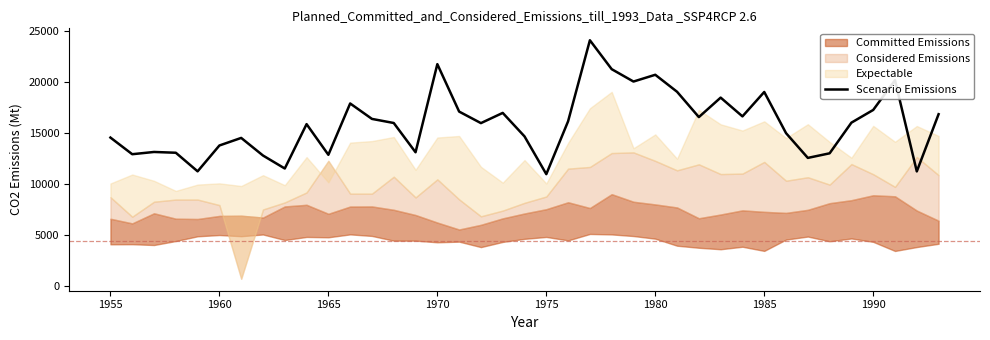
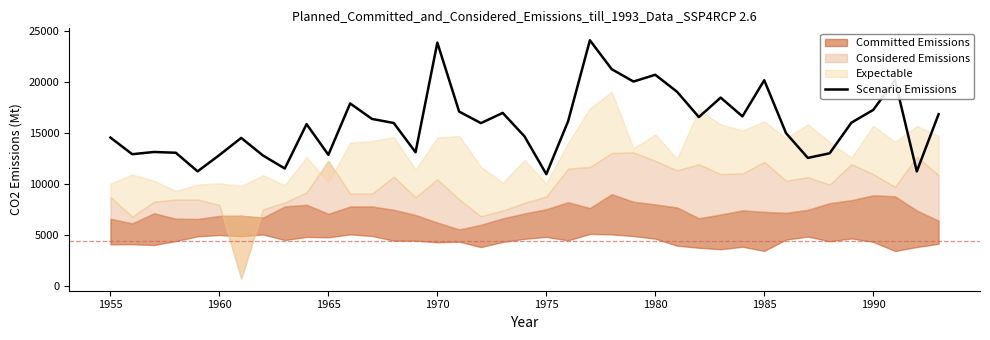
  {
    "Scenario Emissions": {
      "1955": 14600,
-     "1960": 13800,
+     "1960": 12900,
      "1965": 12900,
-     "1970": 21800,
+     "1970": 23900,
      "1975": 11000,
      "1980": 20700,
-     "1985": 19100,
+     "1985": 20200,
      "1990": 17300
    }
  }
